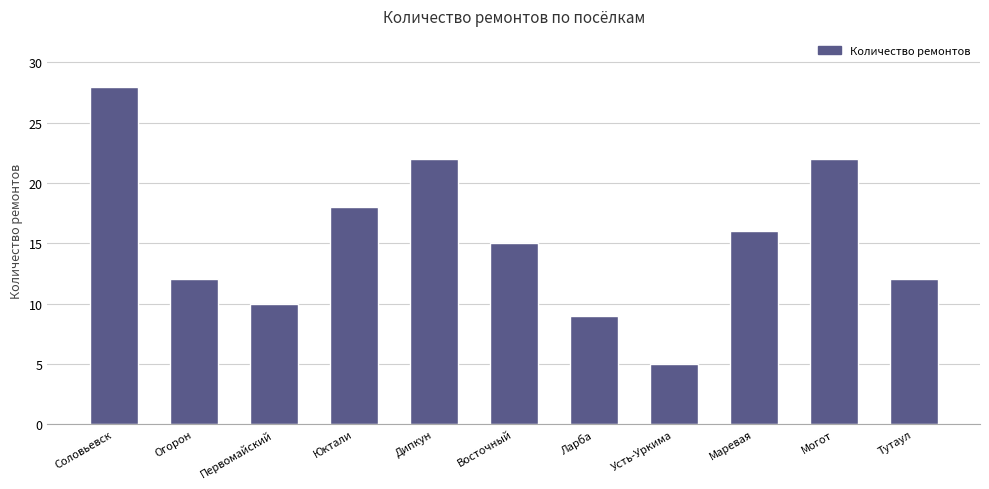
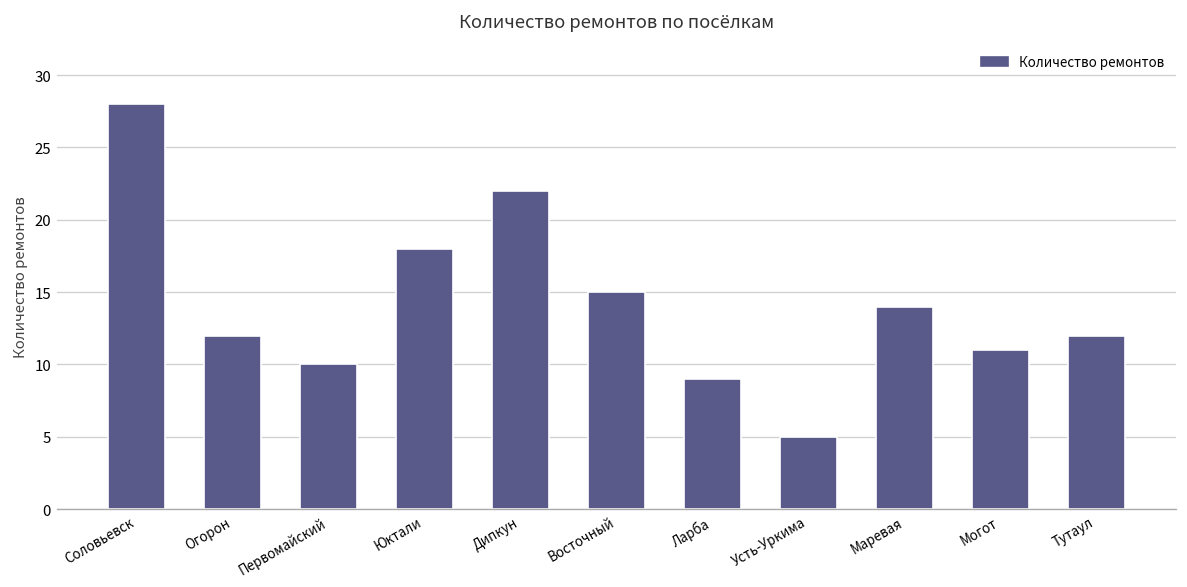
  {
    "Соловьевск": 28,
    "Огорон": 12,
    "Первомайский": 10,
    "Юктали": 18,
    "Дипкун": 22,
    "Восточный": 15,
    "Ларба": 9,
    "Усть-Уркима": 5,
-   "Маревая": 16,
-   "Могот": 22,
+   "Маревая": 14,
+   "Могот": 11,
    "Тутаул": 12
  }
